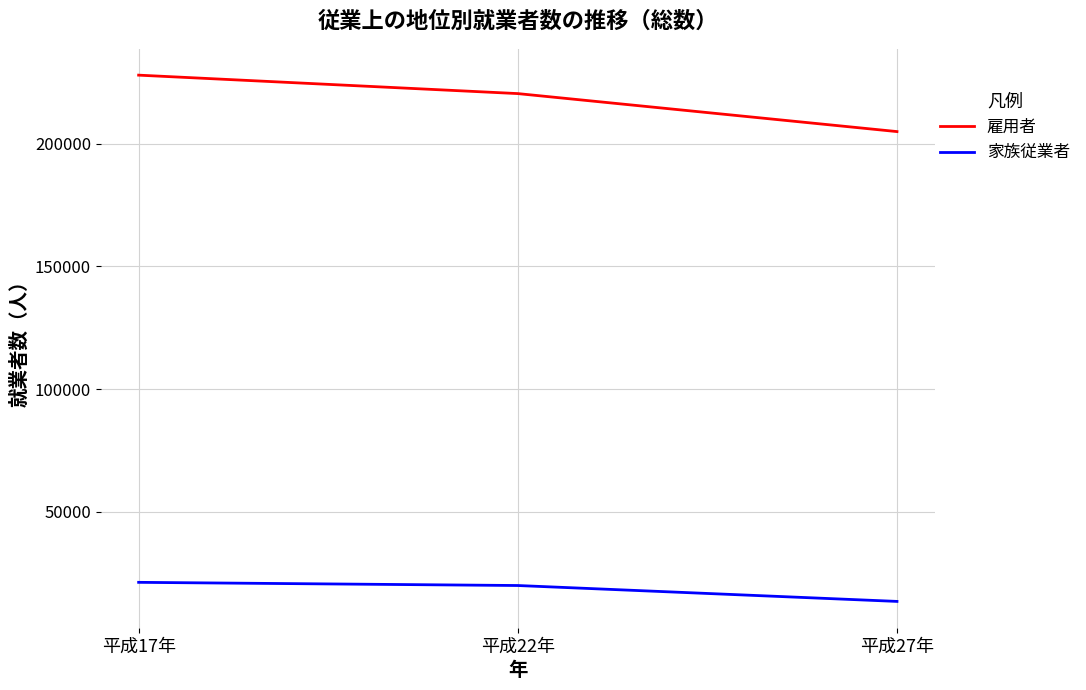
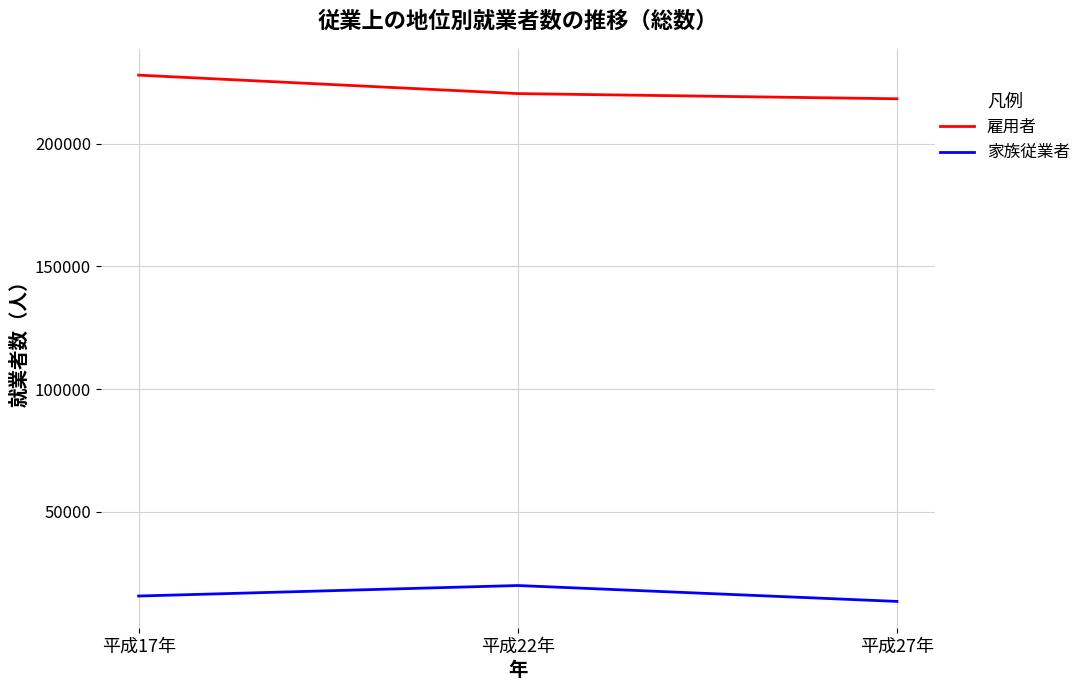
  {
    "雇用者": {
      "平成17年": 228000,
      "平成22年": 220000,
-     "平成27年": 205000
+     "平成27年": 218000
    },
    "家族従業者": {
-     "平成17年": 21000,
+     "平成17年": 16000,
      "平成22年": 20000,
      "平成27年": 14000
    }
  }
